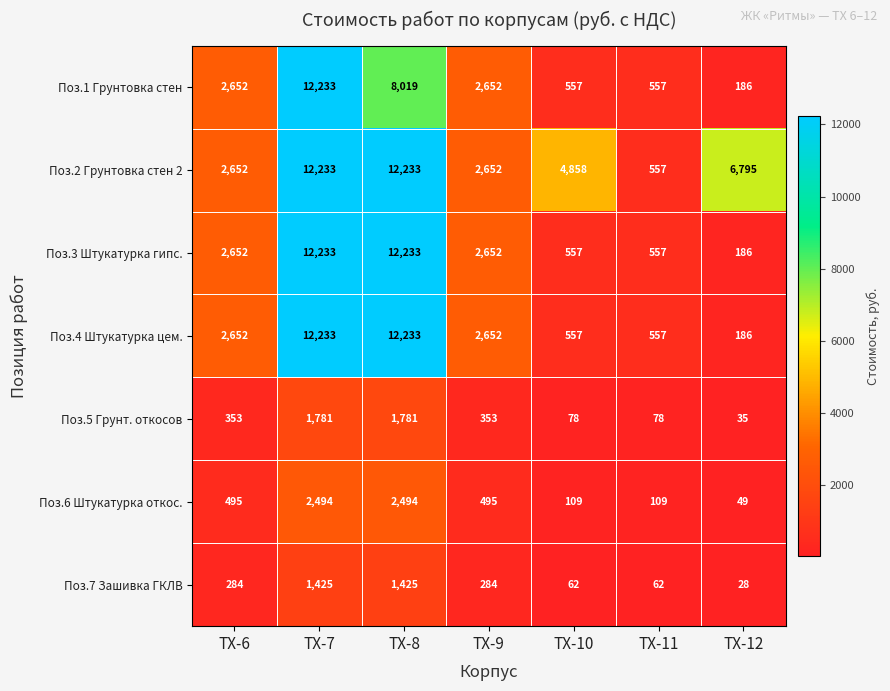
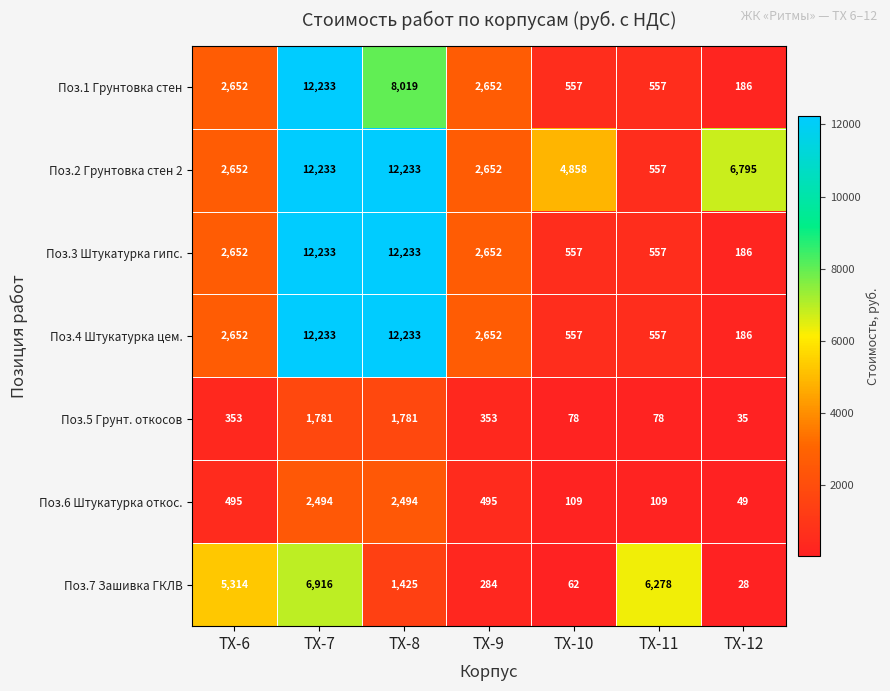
  {
    "Поз.1 Грунтовка стен": {
      "ТХ-6": "2,652",
      "ТХ-7": "12,233",
      "ТХ-8": "8,019",
      "ТХ-9": "2,652",
      "ТХ-10": "557",
      "ТХ-11": "557",
      "ТХ-12": "186"
    },
    "Поз.2 Грунтовка стен 2": {
      "ТХ-6": "2,652",
      "ТХ-7": "12,233",
      "ТХ-8": "12,233",
      "ТХ-9": "2,652",
      "ТХ-10": "4,858",
      "ТХ-11": "557",
      "ТХ-12": "6,795"
    },
    "Поз.3 Штукатурка гипс.": {
      "ТХ-6": "2,652",
      "ТХ-7": "12,233",
      "ТХ-8": "12,233",
      "ТХ-9": "2,652",
      "ТХ-10": "557",
      "ТХ-11": "557",
      "ТХ-12": "186"
    },
    "Поз.4 Штукатурка цем.": {
      "ТХ-6": "2,652",
      "ТХ-7": "12,233",
      "ТХ-8": "12,233",
      "ТХ-9": "2,652",
      "ТХ-10": "557",
      "ТХ-11": "557",
      "ТХ-12": "186"
    },
    "Поз.5 Грунт. откосов": {
      "ТХ-6": "353",
      "ТХ-7": "1,781",
      "ТХ-8": "1,781",
      "ТХ-9": "353",
      "ТХ-10": "78",
      "ТХ-11": "78",
      "ТХ-12": "35"
    },
    "Поз.6 Штукатурка откос.": {
      "ТХ-6": "495",
      "ТХ-7": "2,494",
      "ТХ-8": "2,494",
      "ТХ-9": "495",
      "ТХ-10": "109",
      "ТХ-11": "109",
      "ТХ-12": "49"
    },
    "Поз.7 Зашивка ГКЛВ": {
-     "ТХ-6": "284",
-     "ТХ-7": "1,425",
+     "ТХ-6": "5,314",
+     "ТХ-7": "6,916",
      "ТХ-8": "1,425",
      "ТХ-9": "284",
      "ТХ-10": "62",
-     "ТХ-11": "62",
+     "ТХ-11": "6,278",
      "ТХ-12": "28"
    }
  }
